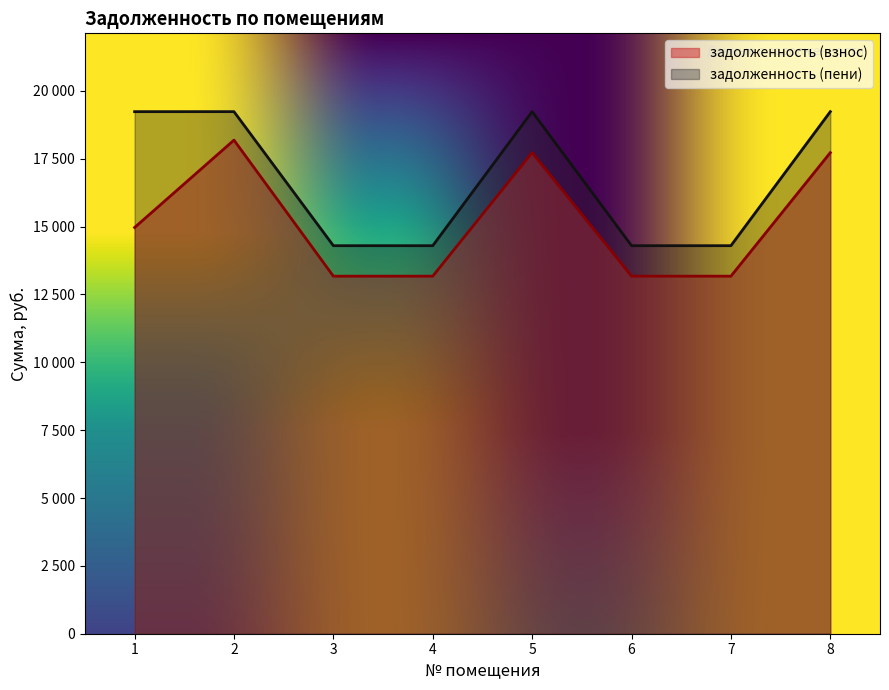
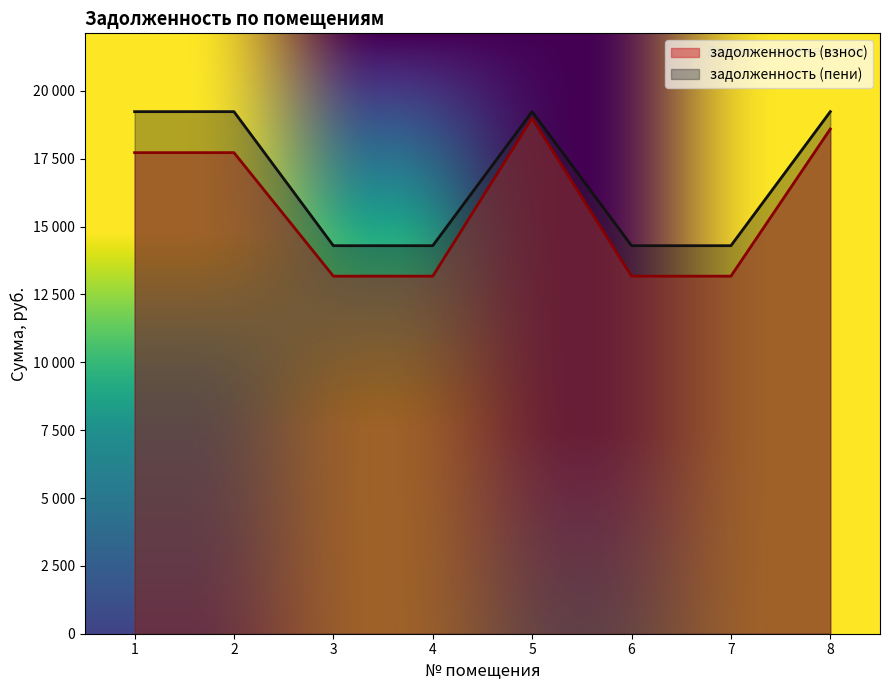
  {
    "задолженность (взнос)": {
-     "1": 15000,
-     "2": 18200,
+     "1": 17700,
+     "2": 17700,
      "3": 13200,
      "4": 13200,
-     "5": 17700,
+     "5": 19000,
      "6": 13200,
      "7": 13200,
-     "8": 17700
+     "8": 18600
    },
    "задолженность (пени)": {
      "1": 19200,
      "2": 19200,
      "3": 14300,
      "4": 14300,
      "5": 19200,
      "6": 14300,
      "7": 14300,
      "8": 19200
    }
  }
